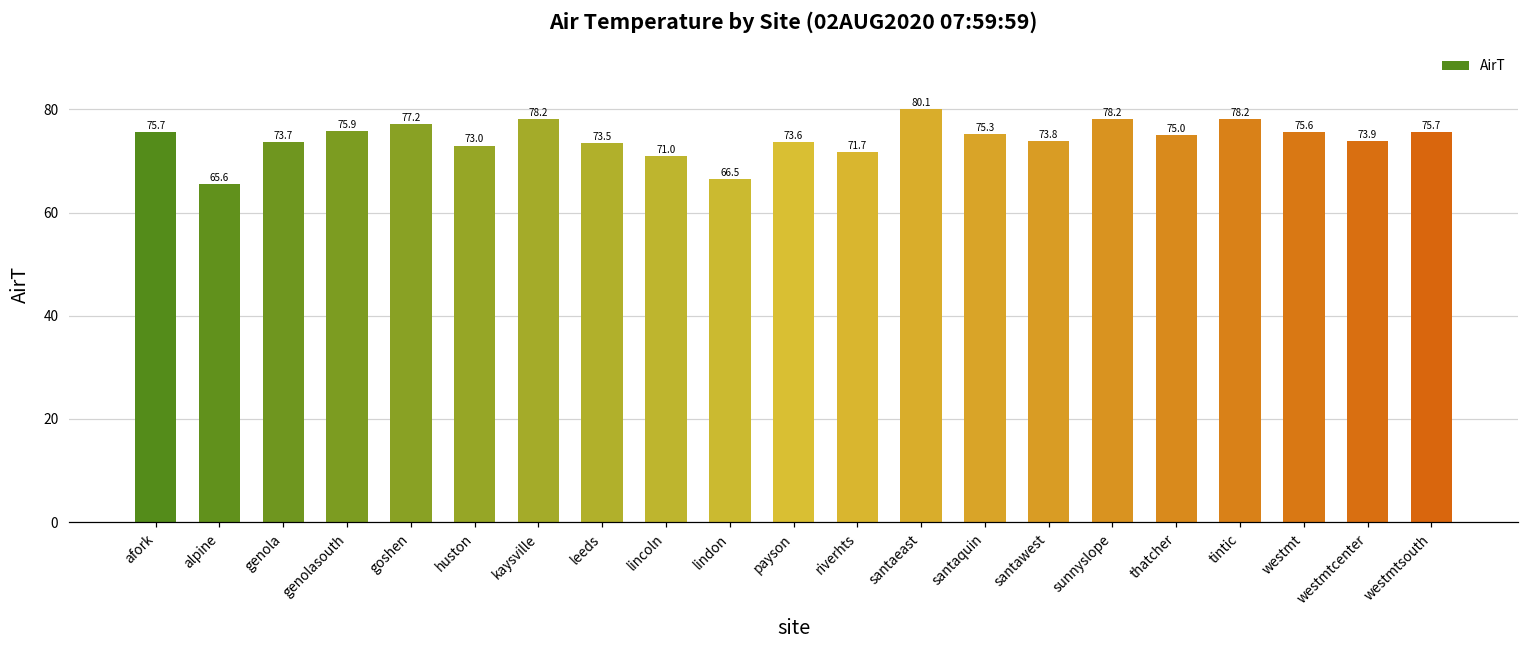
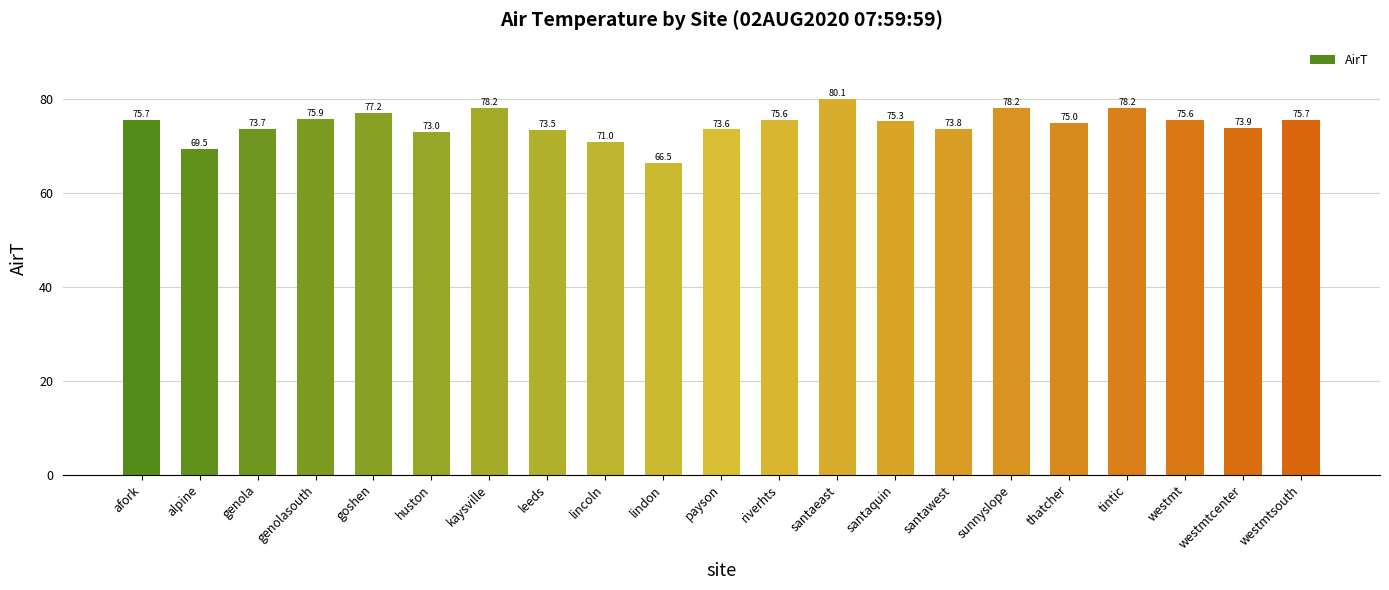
  {
    "afork": 75.7,
-   "alpine": 65.6,
+   "alpine": 69.5,
    "genola": 73.7,
    "genolasouth": 75.9,
    "goshen": 77.2,
    "huston": 73.0,
    "kaysville": 78.2,
    "leeds": 73.5,
    "lincoln": 71.0,
    "lindon": 66.5,
    "payson": 73.6,
-   "riverhts": 71.7,
+   "riverhts": 75.6,
    "santaeast": 80.1,
    "santaquin": 75.3,
    "santawest": 73.8,
    "sunnyslope": 78.2,
    "thatcher": 75.0,
    "tintic": 78.2,
    "westmt": 75.6,
    "westmtcenter": 73.9,
    "westmtsouth": 75.7
  }
